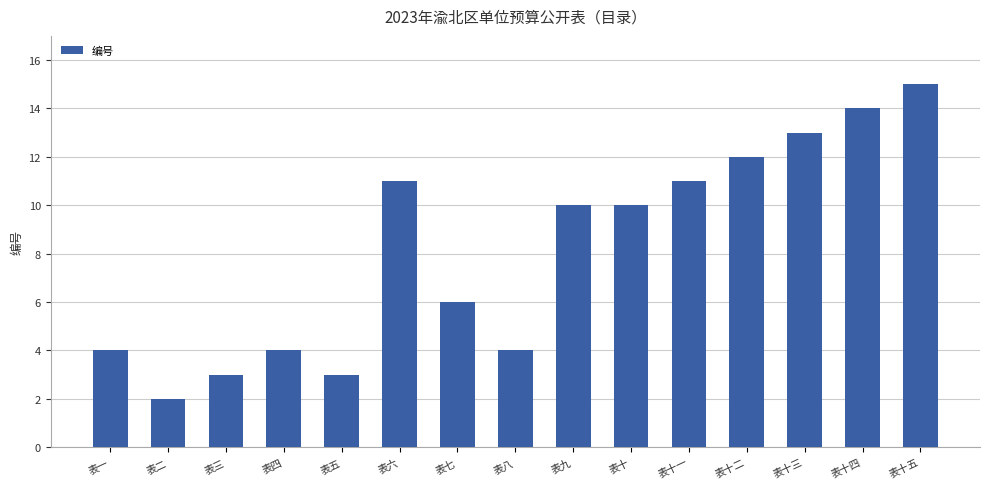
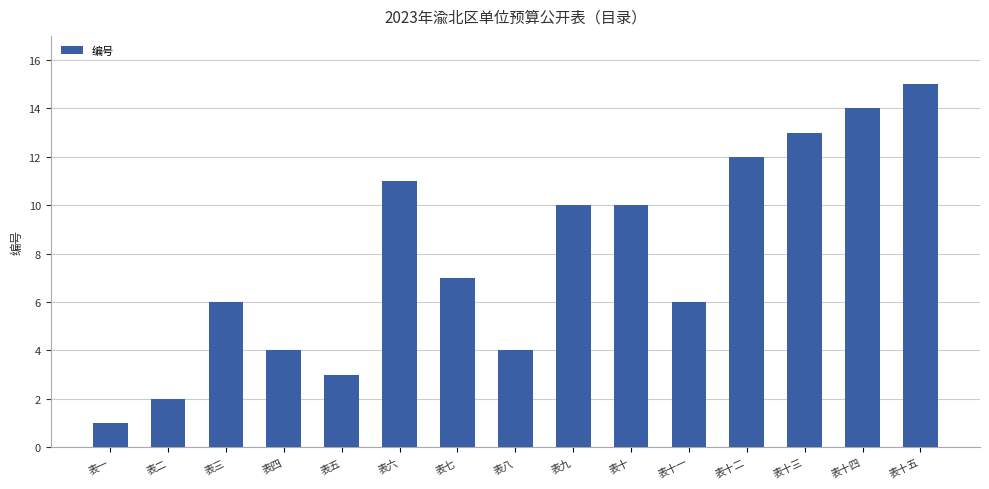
  {
-   "表一": 4,
+   "表一": 1,
    "表二": 2,
-   "表三": 3,
+   "表三": 6,
    "表四": 4,
    "表五": 3,
    "表六": 11,
-   "表七": 6,
+   "表七": 7,
    "表八": 4,
    "表九": 10,
    "表十": 10,
-   "表十一": 11,
+   "表十一": 6,
    "表十二": 12,
    "表十三": 13,
    "表十四": 14,
    "表十五": 15
  }
